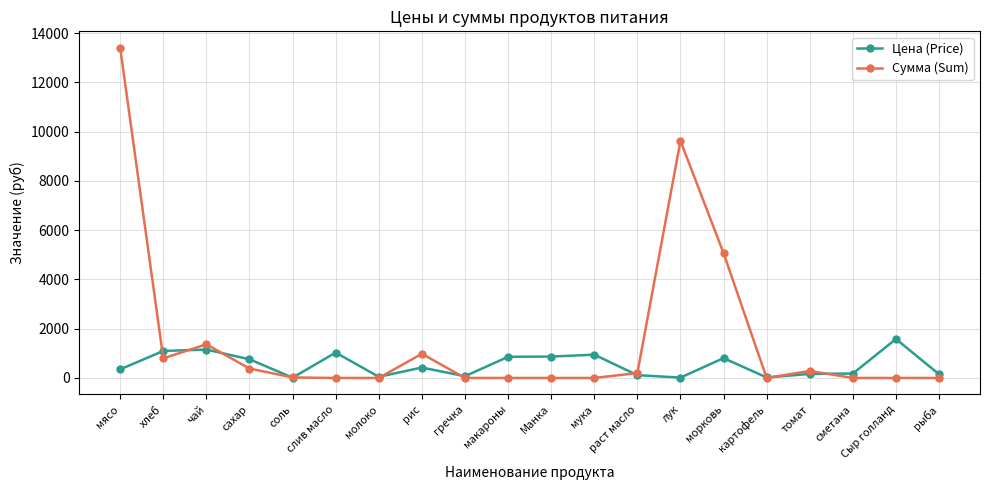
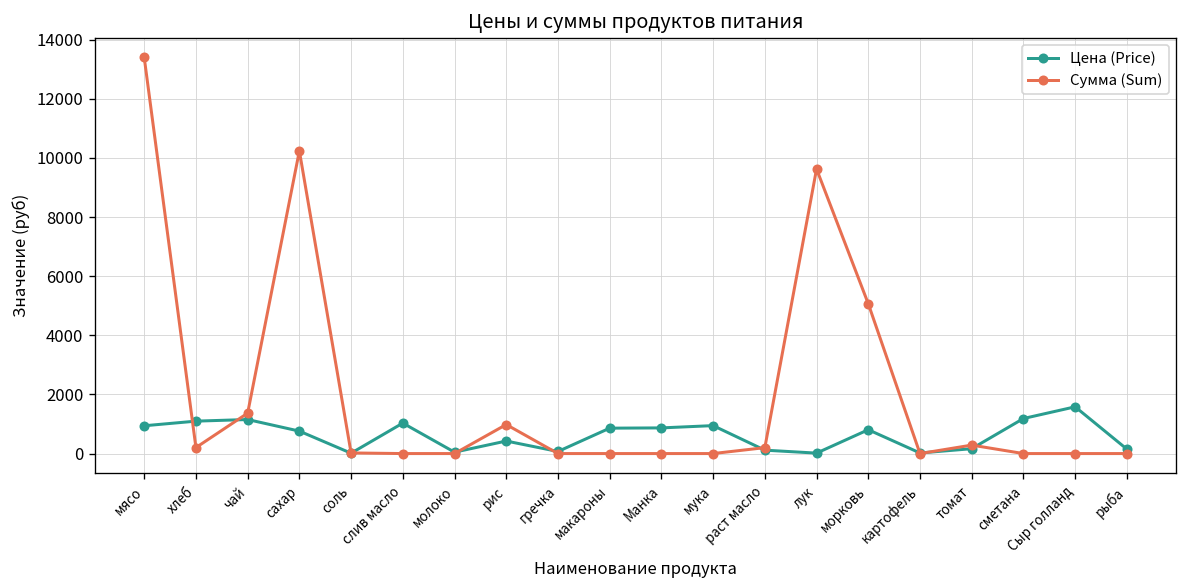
  {
    "Цена (Price)": {
-     "мясо": 400,
+     "мясо": 900,
      "хлеб": 1100,
      "чай": 1200,
      "сахар": 800,
      "слив масло": 1000,
      "рис": 400,
      "макароны": 900,
      "Манка": 900,
      "мука": 900,
      "лук": 0,
      "морковь": 800,
      "томат": 200,
-     "сметана": 200,
+     "сметана": 1200,
      "Сыр голланд": 1600,
      "рыба": 200
    },
    "Сумма (Sum)": {
      "мясо": 13400,
-     "хлеб": 800,
+     "хлеб": 200,
      "чай": 1400,
-     "сахар": 400,
+     "сахар": 10200,
      "слив масло": 0,
      "рис": 1000,
      "макароны": 0,
      "Манка": 0,
      "мука": 0,
      "лук": 9600,
      "морковь": 5100,
      "томат": 300,
      "сметана": 0,
      "Сыр голланд": 0,
      "рыба": 0
    }
  }
